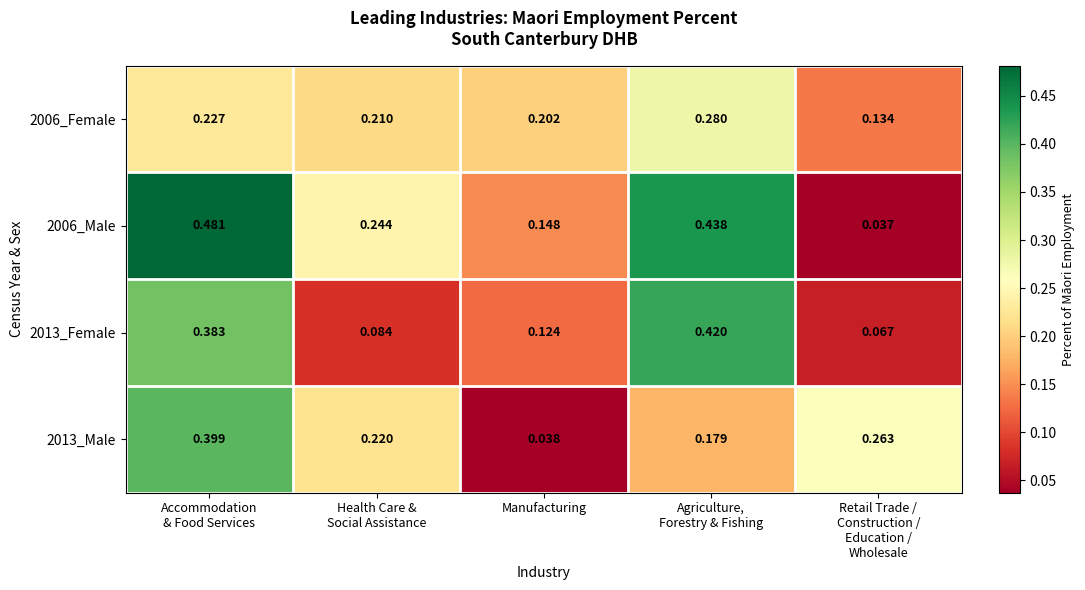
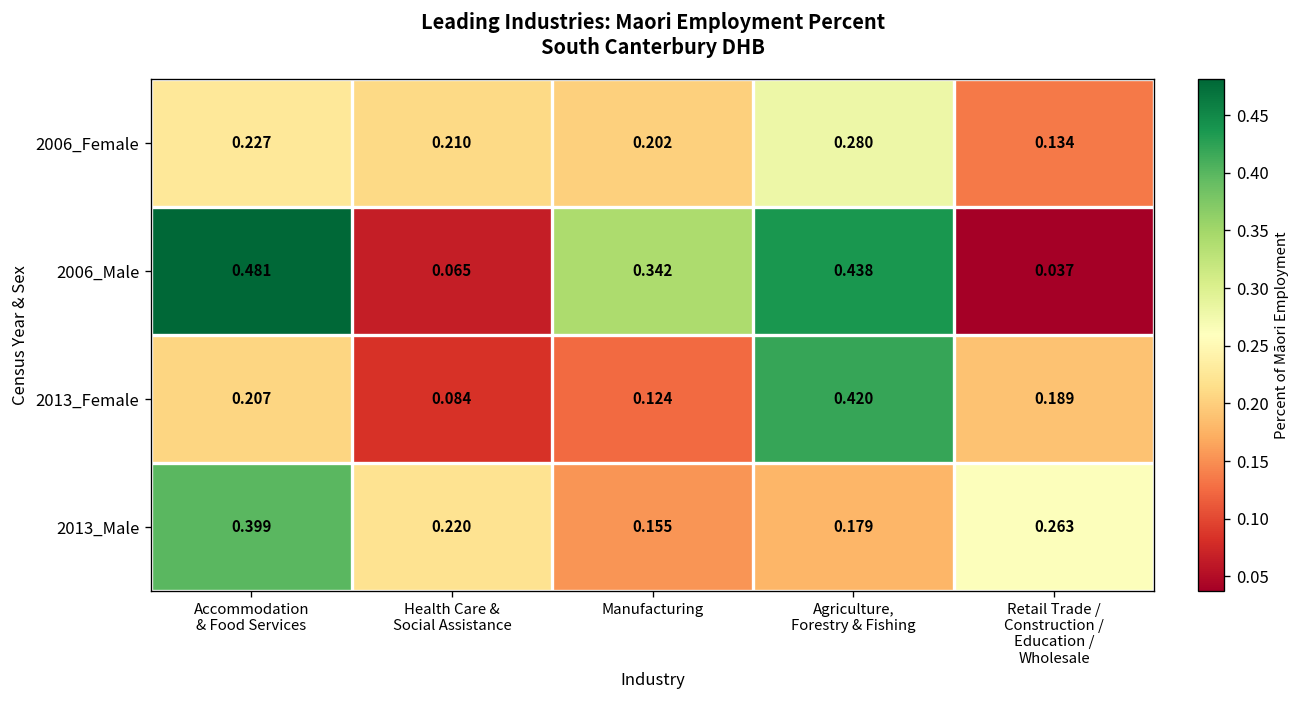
  {
    "2006_Female": {
      "Accommodation & Food Services": 0.227,
      "Health Care & Social Assistance": 0.210,
      "Manufacturing": 0.202,
      "Agriculture, Forestry & Fishing": 0.280,
      "Retail Trade / Construction / Education / Wholesale": 0.134
    },
    "2006_Male": {
      "Accommodation & Food Services": 0.481,
-     "Health Care & Social Assistance": 0.244,
-     "Manufacturing": 0.148,
+     "Health Care & Social Assistance": 0.065,
+     "Manufacturing": 0.342,
      "Agriculture, Forestry & Fishing": 0.438,
      "Retail Trade / Construction / Education / Wholesale": 0.037
    },
    "2013_Female": {
-     "Accommodation & Food Services": 0.383,
+     "Accommodation & Food Services": 0.207,
      "Health Care & Social Assistance": 0.084,
      "Manufacturing": 0.124,
      "Agriculture, Forestry & Fishing": 0.420,
-     "Retail Trade / Construction / Education / Wholesale": 0.067
+     "Retail Trade / Construction / Education / Wholesale": 0.189
    },
    "2013_Male": {
      "Accommodation & Food Services": 0.399,
      "Health Care & Social Assistance": 0.220,
-     "Manufacturing": 0.038,
+     "Manufacturing": 0.155,
      "Agriculture, Forestry & Fishing": 0.179,
      "Retail Trade / Construction / Education / Wholesale": 0.263
    }
  }
